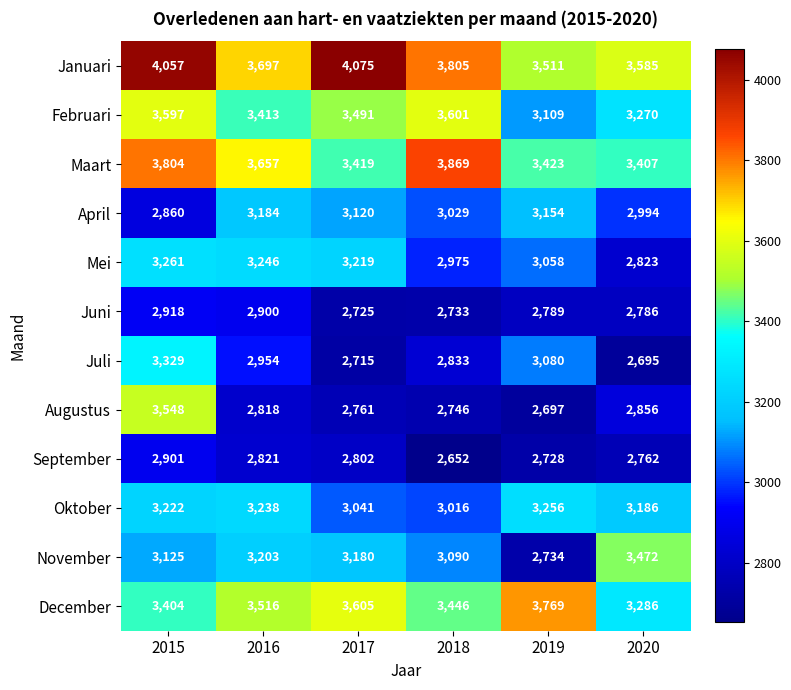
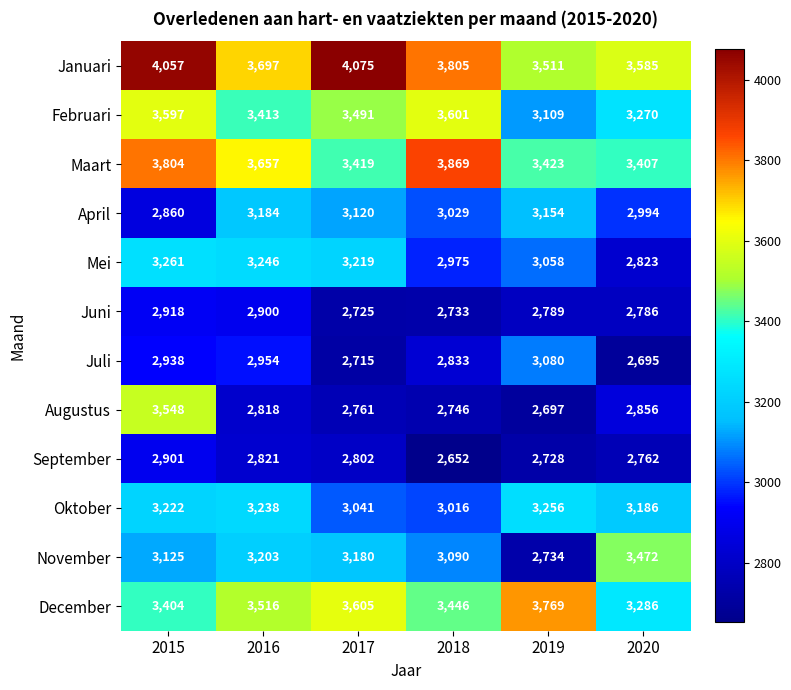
  {
    "Januari": {
      "2015": "4,057",
      "2016": "3,697",
      "2017": "4,075",
      "2018": "3,805",
      "2019": "3,511",
      "2020": "3,585"
    },
    "Februari": {
      "2015": "3,597",
      "2016": "3,413",
      "2017": "3,491",
      "2018": "3,601",
      "2019": "3,109",
      "2020": "3,270"
    },
    "Maart": {
      "2015": "3,804",
      "2016": "3,657",
      "2017": "3,419",
      "2018": "3,869",
      "2019": "3,423",
      "2020": "3,407"
    },
    "April": {
      "2015": "2,860",
      "2016": "3,184",
      "2017": "3,120",
      "2018": "3,029",
      "2019": "3,154",
      "2020": "2,994"
    },
    "Mei": {
      "2015": "3,261",
      "2016": "3,246",
      "2017": "3,219",
      "2018": "2,975",
      "2019": "3,058",
      "2020": "2,823"
    },
    "Juni": {
      "2015": "2,918",
      "2016": "2,900",
      "2017": "2,725",
      "2018": "2,733",
      "2019": "2,789",
      "2020": "2,786"
    },
    "Juli": {
-     "2015": "3,329",
+     "2015": "2,938",
      "2016": "2,954",
      "2017": "2,715",
      "2018": "2,833",
      "2019": "3,080",
      "2020": "2,695"
    },
    "Augustus": {
      "2015": "3,548",
      "2016": "2,818",
      "2017": "2,761",
      "2018": "2,746",
      "2019": "2,697",
      "2020": "2,856"
    },
    "September": {
      "2015": "2,901",
      "2016": "2,821",
      "2017": "2,802",
      "2018": "2,652",
      "2019": "2,728",
      "2020": "2,762"
    },
    "Oktober": {
      "2015": "3,222",
      "2016": "3,238",
      "2017": "3,041",
      "2018": "3,016",
      "2019": "3,256",
      "2020": "3,186"
    },
    "November": {
      "2015": "3,125",
      "2016": "3,203",
      "2017": "3,180",
      "2018": "3,090",
      "2019": "2,734",
      "2020": "3,472"
    },
    "December": {
      "2015": "3,404",
      "2016": "3,516",
      "2017": "3,605",
      "2018": "3,446",
      "2019": "3,769",
      "2020": "3,286"
    }
  }
